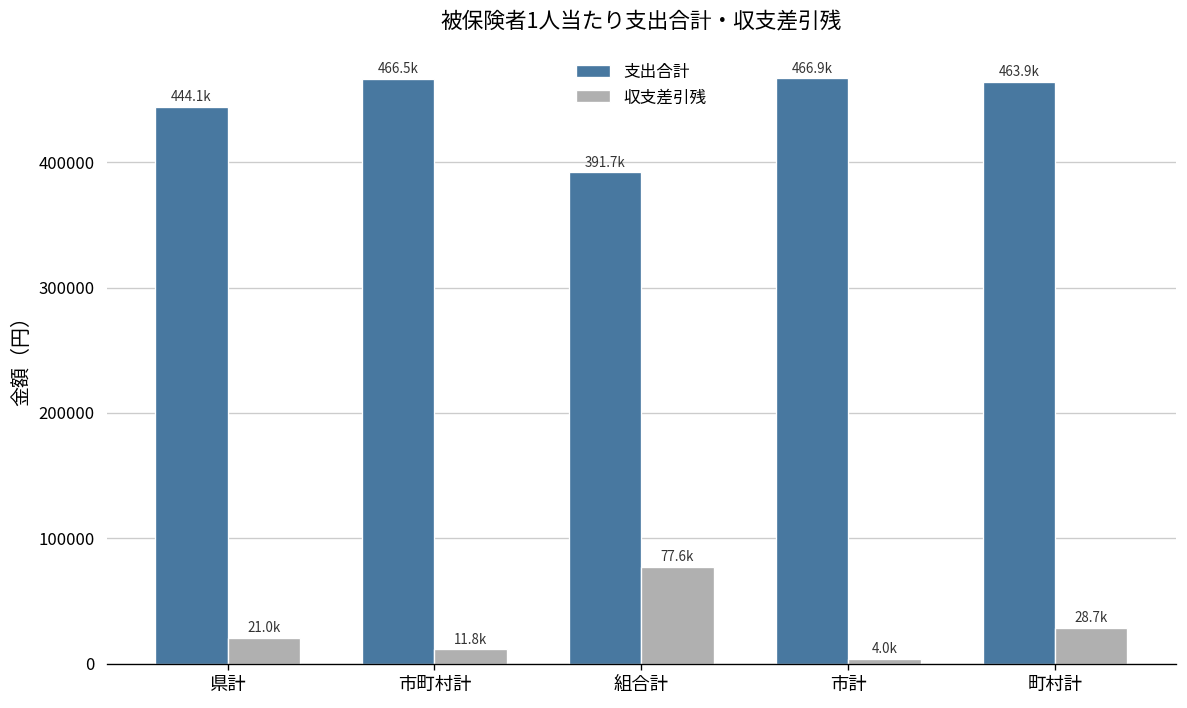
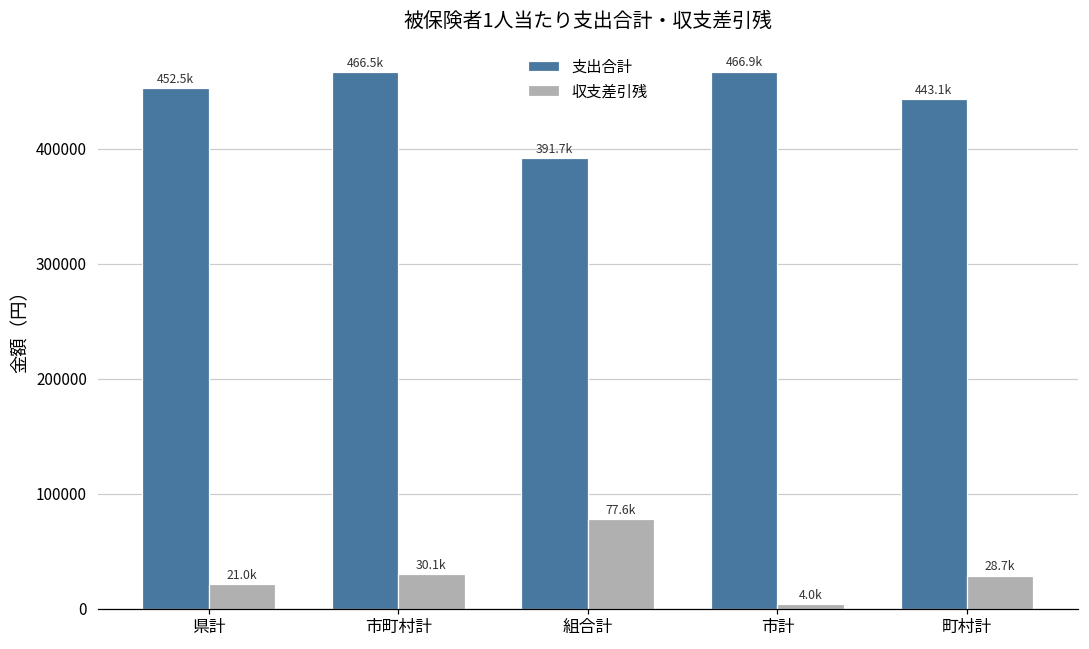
  {
    "支出合計": {
-     "県計": "444.1k",
+     "県計": "452.5k",
      "市町村計": "466.5k",
      "組合計": "391.7k",
      "市計": "466.9k",
-     "町村計": "463.9k"
+     "町村計": "443.1k"
    },
    "収支差引残": {
      "県計": "21.0k",
-     "市町村計": "11.8k",
+     "市町村計": "30.1k",
      "組合計": "77.6k",
      "市計": "4.0k",
      "町村計": "28.7k"
    }
  }
